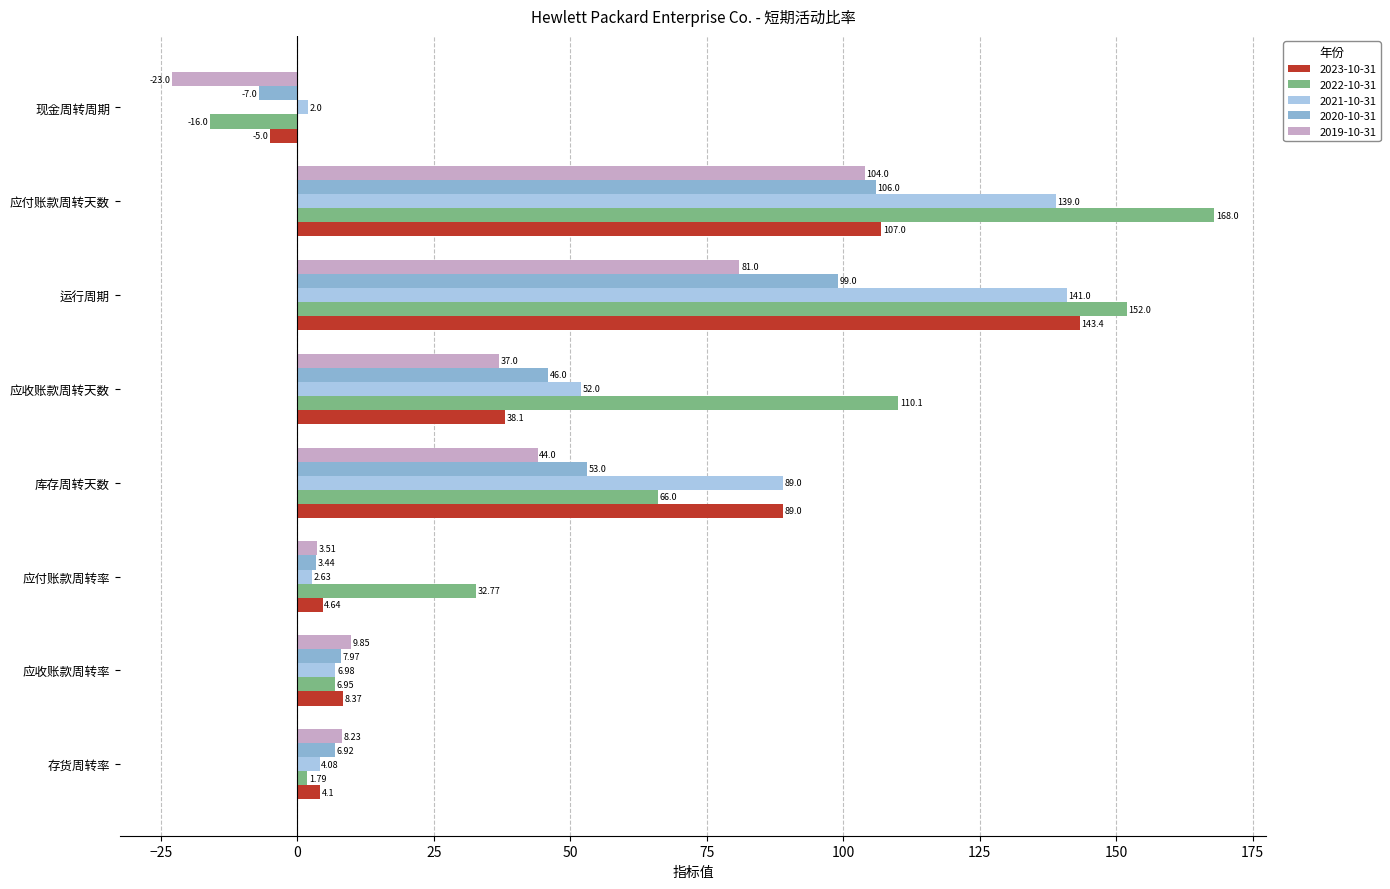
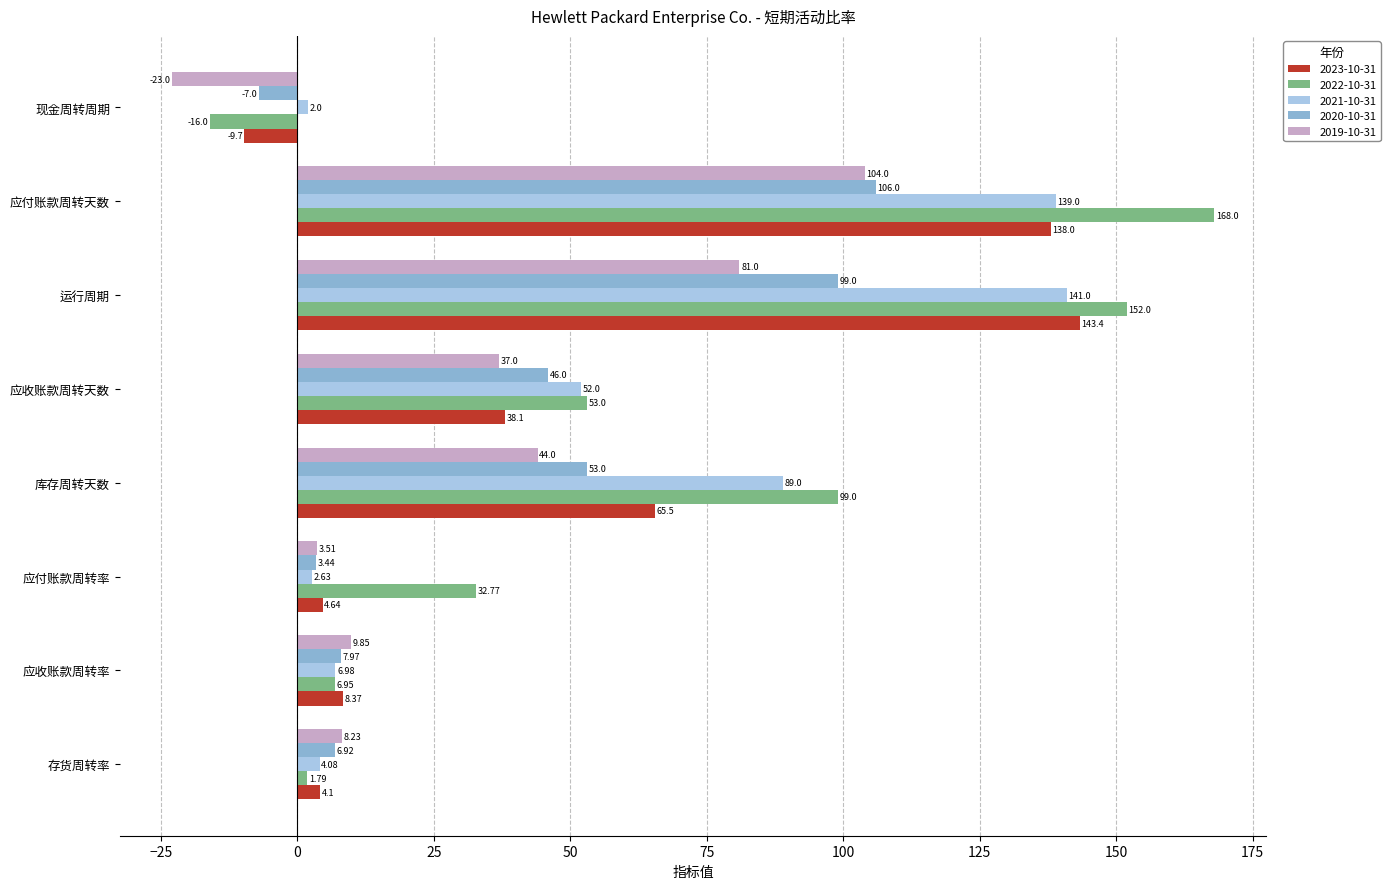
  {
    "2023-10-31": {
-     "现金周转周期": -5.0,
-     "应付账款周转天数": 107.0,
+     "现金周转周期": -9.7,
+     "应付账款周转天数": 138.0,
      "运行周期": 143.4,
      "应收账款周转天数": 38.1,
-     "库存周转天数": 89.0,
+     "库存周转天数": 65.5,
      "应付账款周转率": 4.64,
      "应收账款周转率": 8.37,
      "存货周转率": 4.1
    },
    "2022-10-31": {
      "现金周转周期": -16.0,
      "应付账款周转天数": 168.0,
      "运行周期": 152.0,
-     "应收账款周转天数": 110.1,
-     "库存周转天数": 66.0,
+     "应收账款周转天数": 53.0,
+     "库存周转天数": 99.0,
      "应付账款周转率": 32.77,
      "应收账款周转率": 6.95,
      "存货周转率": 1.79
    }
  }
